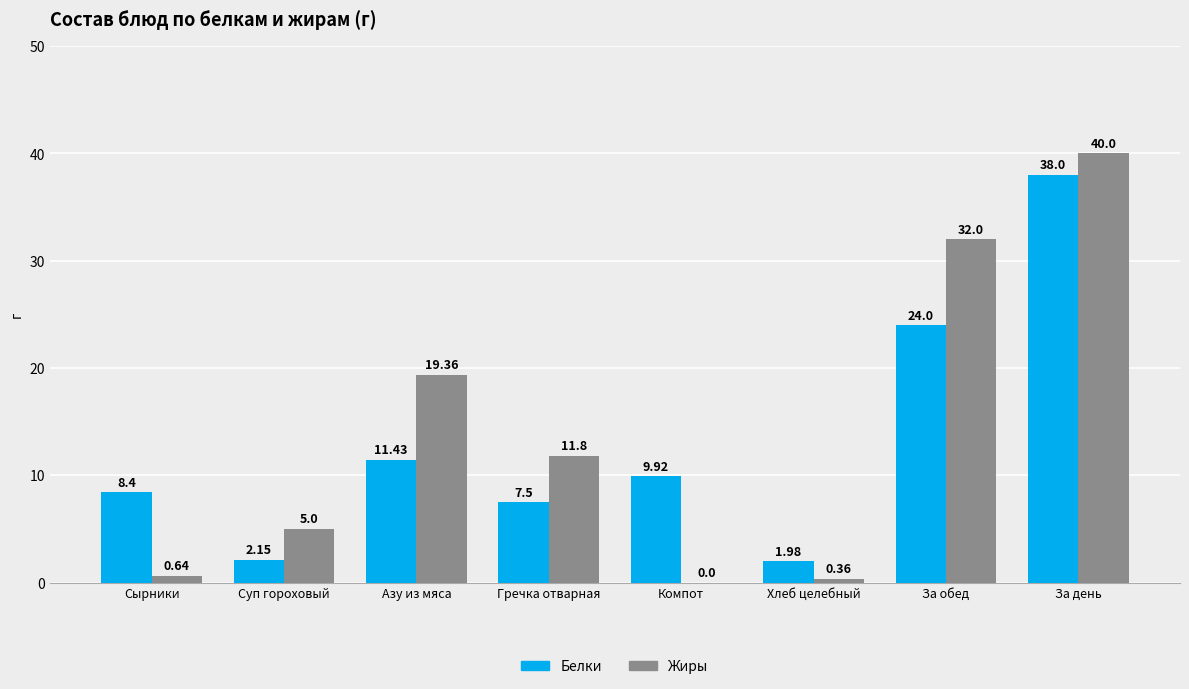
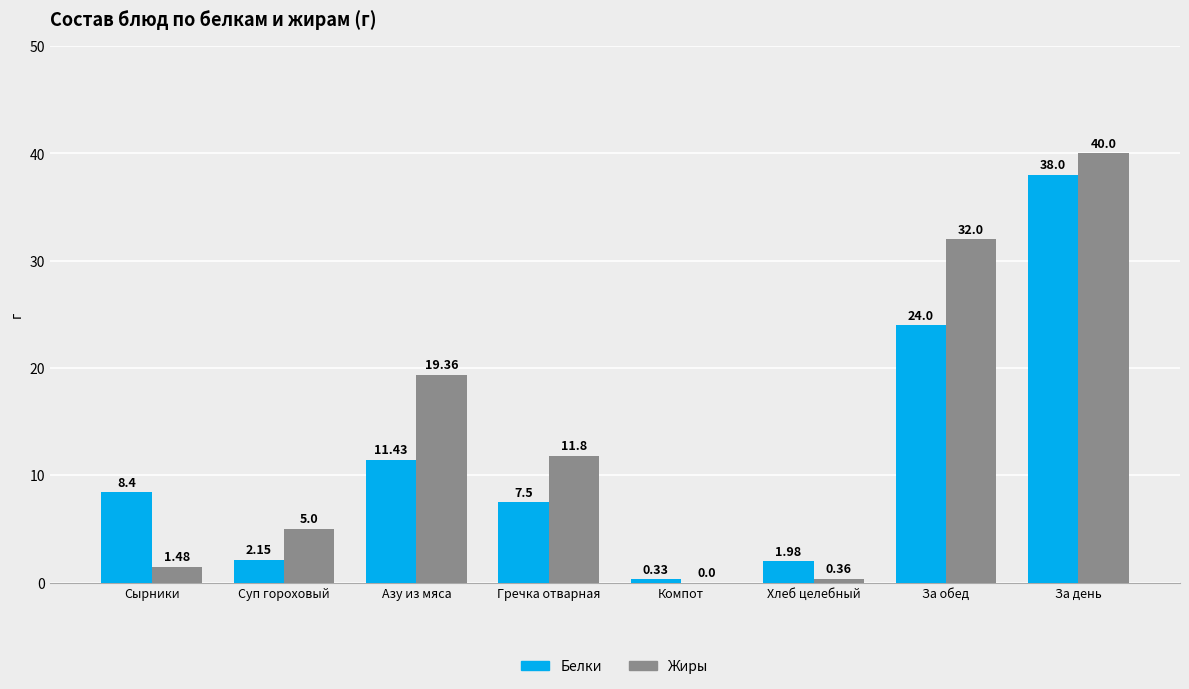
  {
    "Белки": {
      "Сырники": 8.4,
      "Суп гороховый": 2.15,
      "Азу из мяса": 11.43,
      "Гречка отварная": 7.5,
-     "Компот": 9.92,
+     "Компот": 0.33,
      "Хлеб целебный": 1.98,
      "За обед": 24.0,
      "За день": 38.0
    },
    "Жиры": {
-     "Сырники": 0.64,
+     "Сырники": 1.48,
      "Суп гороховый": 5.0,
      "Азу из мяса": 19.36,
      "Гречка отварная": 11.8,
      "Компот": 0.0,
      "Хлеб целебный": 0.36,
      "За обед": 32.0,
      "За день": 40.0
    }
  }
